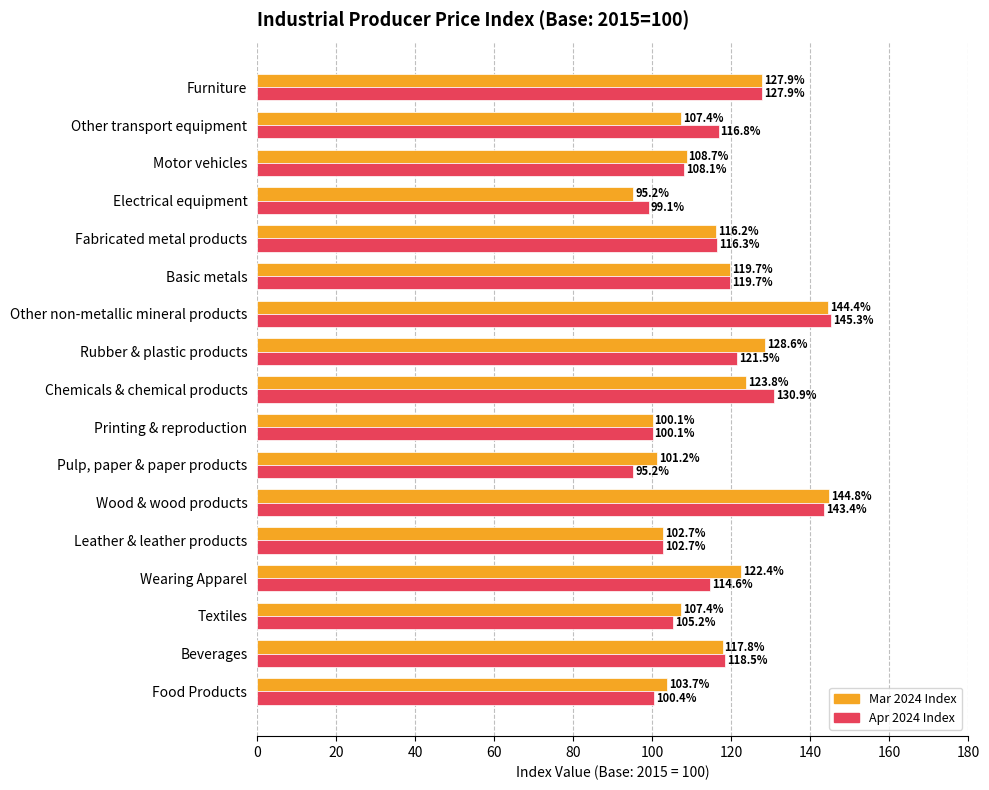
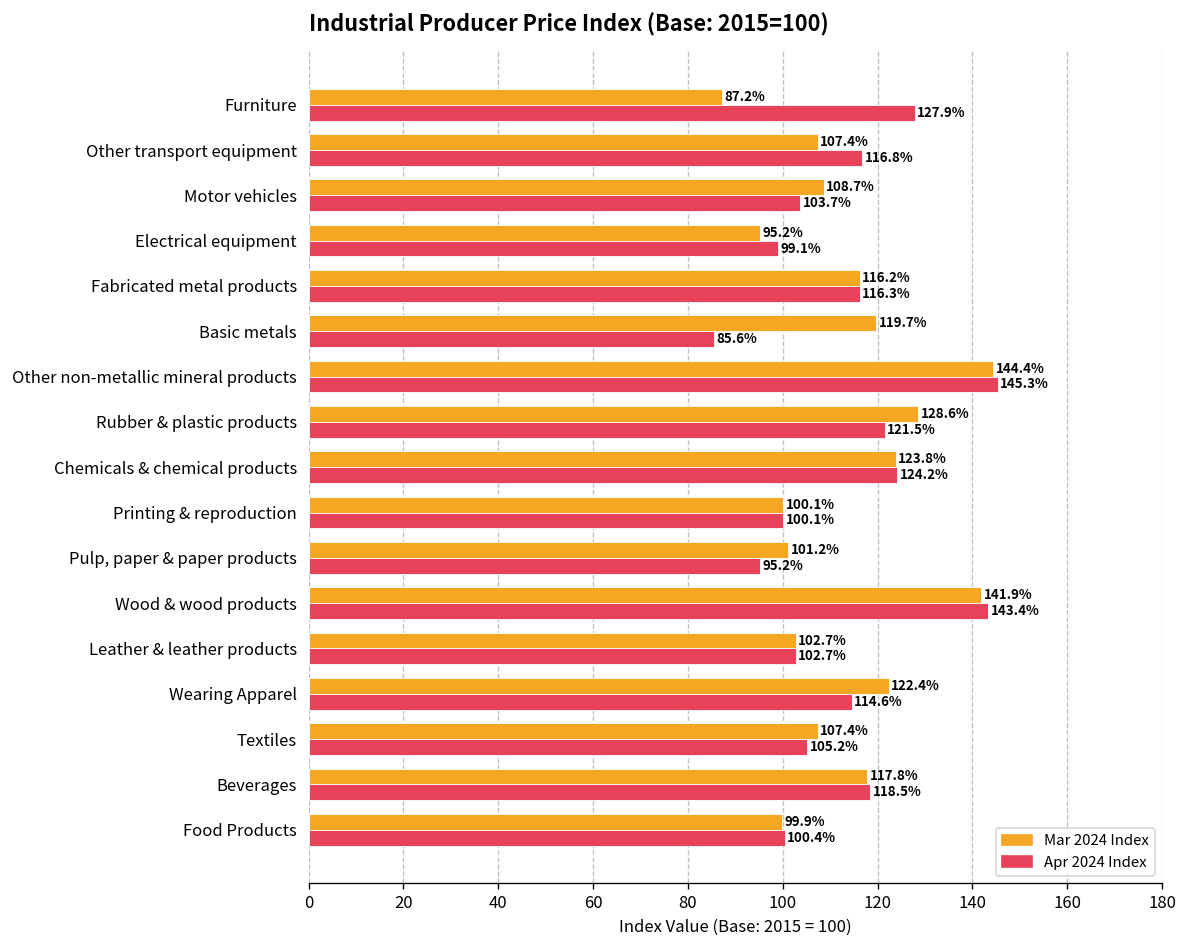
  {
    "Mar 2024 Index": {
-     "Furniture": "127.9%",
+     "Furniture": "87.2%",
      "Other transport equipment": "107.4%",
      "Motor vehicles": "108.7%",
      "Electrical equipment": "95.2%",
      "Fabricated metal products": "116.2%",
      "Basic metals": "119.7%",
      "Other non-metallic mineral products": "144.4%",
      "Rubber & plastic products": "128.6%",
      "Chemicals & chemical products": "123.8%",
      "Printing & reproduction": "100.1%",
      "Pulp, paper & paper products": "101.2%",
-     "Wood & wood products": "144.8%",
+     "Wood & wood products": "141.9%",
      "Leather & leather products": "102.7%",
      "Wearing Apparel": "122.4%",
      "Textiles": "107.4%",
      "Beverages": "117.8%",
-     "Food Products": "103.7%"
+     "Food Products": "99.9%"
    },
    "Apr 2024 Index": {
      "Furniture": "127.9%",
      "Other transport equipment": "116.8%",
-     "Motor vehicles": "108.1%",
+     "Motor vehicles": "103.7%",
      "Electrical equipment": "99.1%",
      "Fabricated metal products": "116.3%",
-     "Basic metals": "119.7%",
+     "Basic metals": "85.6%",
      "Other non-metallic mineral products": "145.3%",
      "Rubber & plastic products": "121.5%",
-     "Chemicals & chemical products": "130.9%",
+     "Chemicals & chemical products": "124.2%",
      "Printing & reproduction": "100.1%",
      "Pulp, paper & paper products": "95.2%",
      "Wood & wood products": "143.4%",
      "Leather & leather products": "102.7%",
      "Wearing Apparel": "114.6%",
      "Textiles": "105.2%",
      "Beverages": "118.5%",
      "Food Products": "100.4%"
    }
  }
